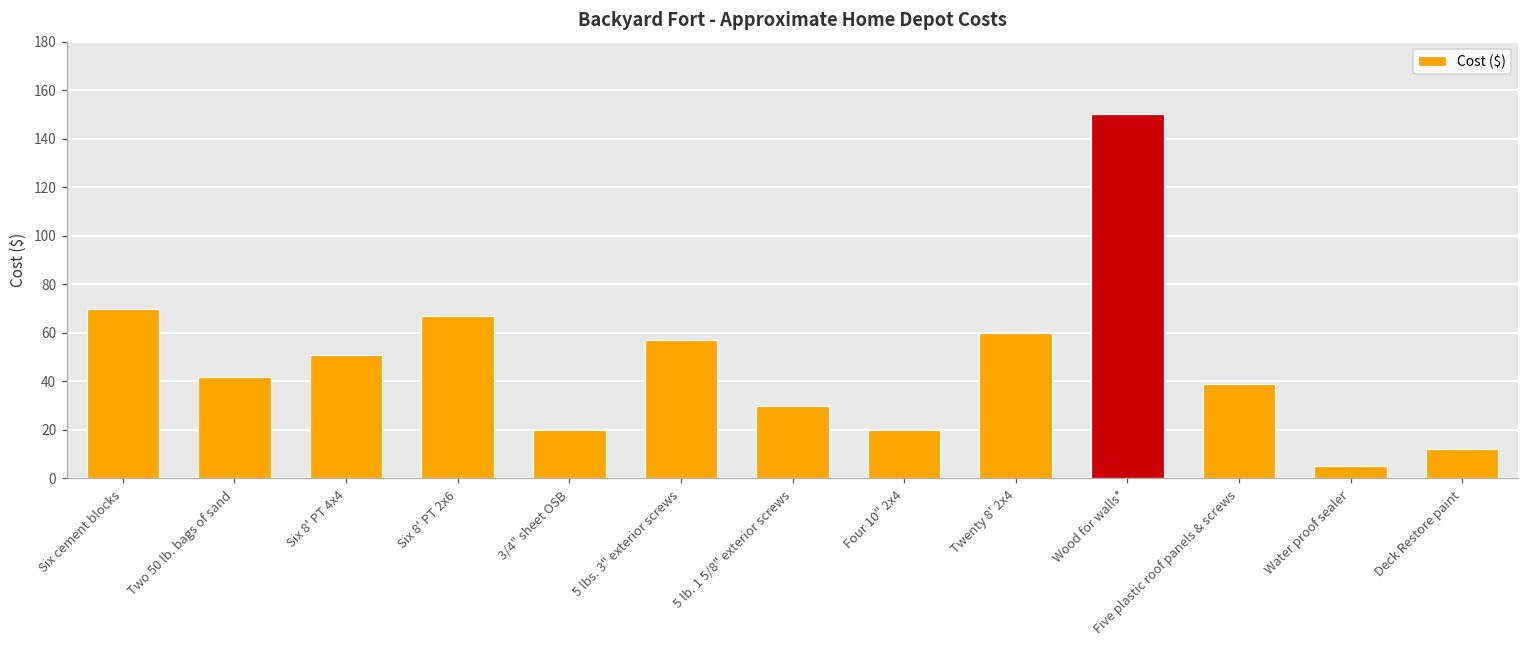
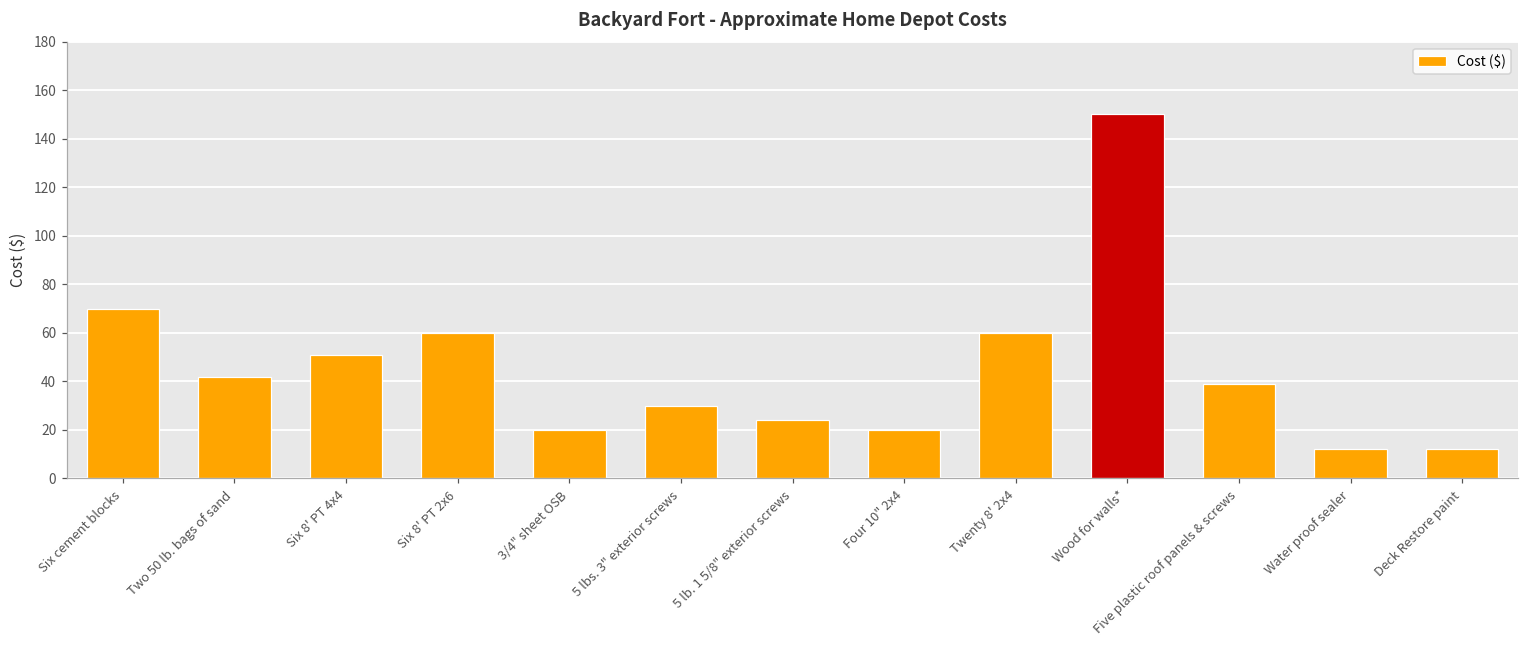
  {
    "Six cement blocks": 70,
    "Two 50 lb. bags of sand": 42,
    "Six 8' PT 4x4": 51,
-   "Six 8' PT 2x6": 67,
+   "Six 8' PT 2x6": 60,
    "3/4\" sheet OSB": 20,
-   "5 lbs. 3\" exterior screws": 57,
-   "5 lb. 1 5/8\" exterior screws": 30,
+   "5 lbs. 3\" exterior screws": 30,
+   "5 lb. 1 5/8\" exterior screws": 24,
    "Four 10\" 2x4": 20,
    "Twenty 8' 2x4": 60,
    "Wood for walls*": 150,
    "Five plastic roof panels & screws": 39,
-   "Water proof sealer": 5,
+   "Water proof sealer": 12,
    "Deck Restore paint": 12
  }
